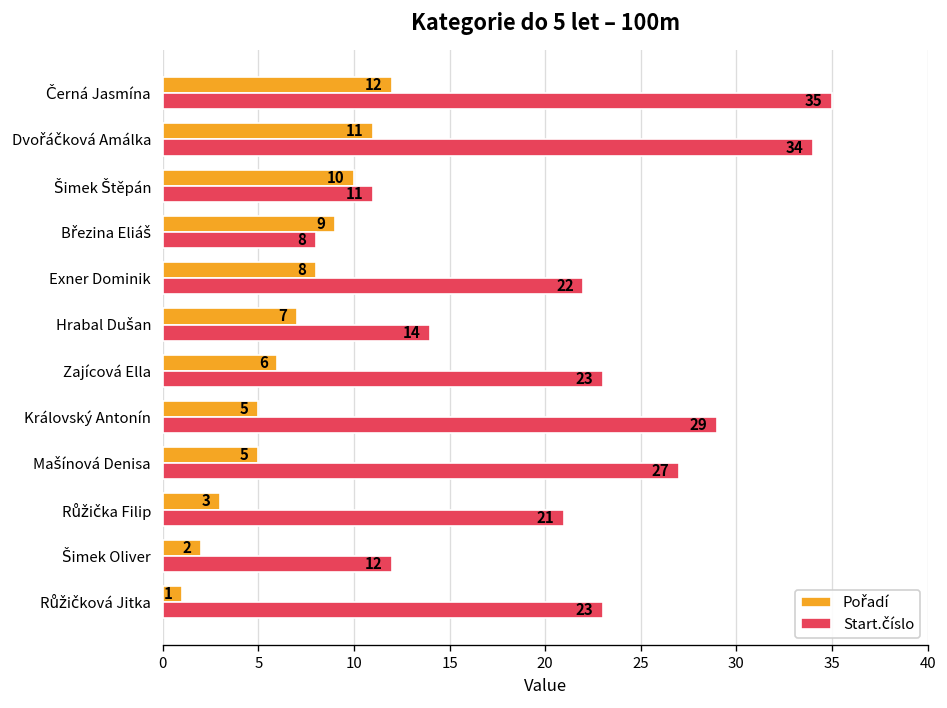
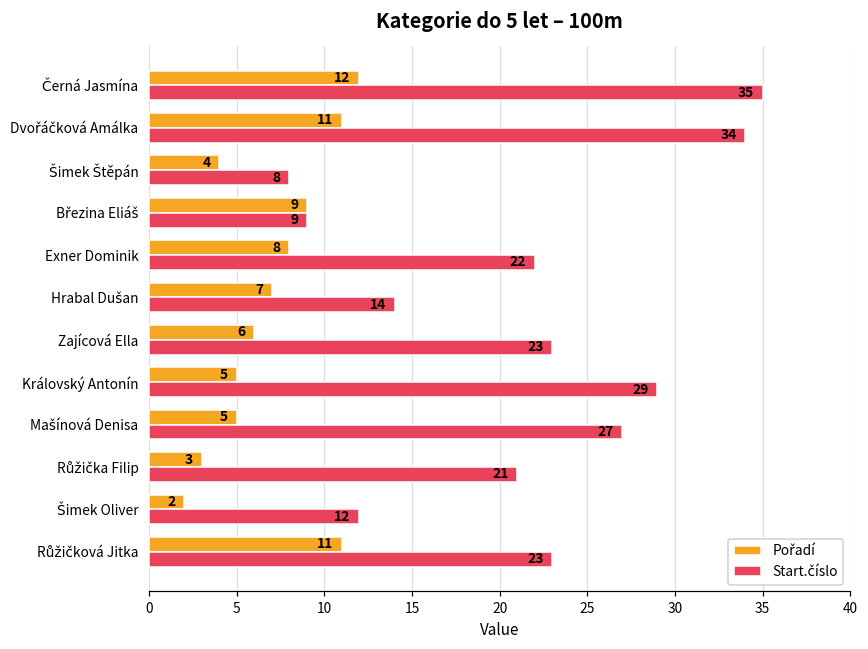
  {
    "Pořadí": {
      "Černá Jasmína": 12,
      "Dvořáčková Amálka": 11,
-     "Šimek Štěpán": 10,
+     "Šimek Štěpán": 4,
      "Březina Eliáš": 9,
      "Exner Dominik": 8,
      "Hrabal Dušan": 7,
      "Zajícová Ella": 6,
      "Královský Antonín": 5,
      "Mašínová Denisa": 5,
      "Růžička Filip": 3,
      "Šimek Oliver": 2,
-     "Růžičková Jitka": 1
+     "Růžičková Jitka": 11
    },
    "Start.číslo": {
      "Černá Jasmína": 35,
      "Dvořáčková Amálka": 34,
-     "Šimek Štěpán": 11,
-     "Březina Eliáš": 8,
+     "Šimek Štěpán": 8,
+     "Březina Eliáš": 9,
      "Exner Dominik": 22,
      "Hrabal Dušan": 14,
      "Zajícová Ella": 23,
      "Královský Antonín": 29,
      "Mašínová Denisa": 27,
      "Růžička Filip": 21,
      "Šimek Oliver": 12,
      "Růžičková Jitka": 23
    }
  }
